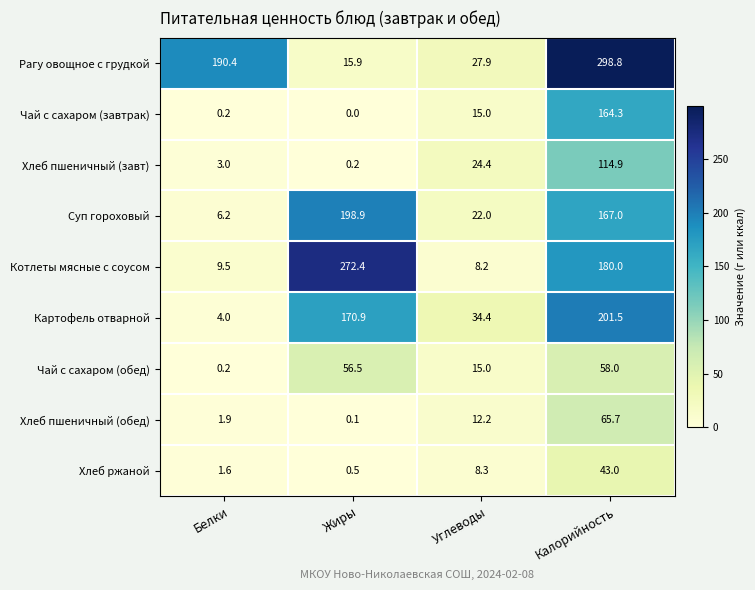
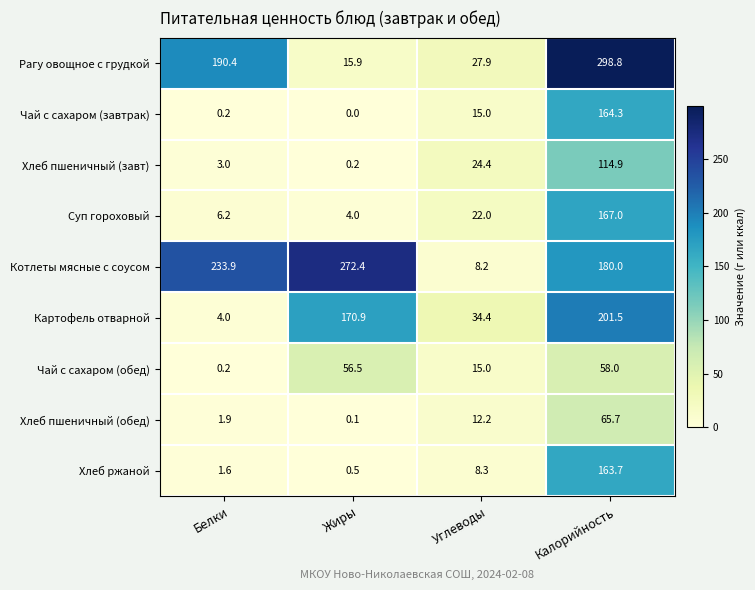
  {
    "Рагу овощное с грудкой": {
      "Белки": 190.4,
      "Жиры": 15.9,
      "Углеводы": 27.9,
      "Калорийность": 298.8
    },
    "Чай с сахаром (завтрак)": {
      "Белки": 0.2,
      "Жиры": 0.0,
      "Углеводы": 15.0,
      "Калорийность": 164.3
    },
    "Хлеб пшеничный (завт)": {
      "Белки": 3.0,
      "Жиры": 0.2,
      "Углеводы": 24.4,
      "Калорийность": 114.9
    },
    "Суп гороховый": {
      "Белки": 6.2,
-     "Жиры": 198.9,
+     "Жиры": 4.0,
      "Углеводы": 22.0,
      "Калорийность": 167.0
    },
    "Котлеты мясные с соусом": {
-     "Белки": 9.5,
+     "Белки": 233.9,
      "Жиры": 272.4,
      "Углеводы": 8.2,
      "Калорийность": 180.0
    },
    "Картофель отварной": {
      "Белки": 4.0,
      "Жиры": 170.9,
      "Углеводы": 34.4,
      "Калорийность": 201.5
    },
    "Чай с сахаром (обед)": {
      "Белки": 0.2,
      "Жиры": 56.5,
      "Углеводы": 15.0,
      "Калорийность": 58.0
    },
    "Хлеб пшеничный (обед)": {
      "Белки": 1.9,
      "Жиры": 0.1,
      "Углеводы": 12.2,
      "Калорийность": 65.7
    },
    "Хлеб ржаной": {
      "Белки": 1.6,
      "Жиры": 0.5,
      "Углеводы": 8.3,
-     "Калорийность": 43.0
+     "Калорийность": 163.7
    }
  }
